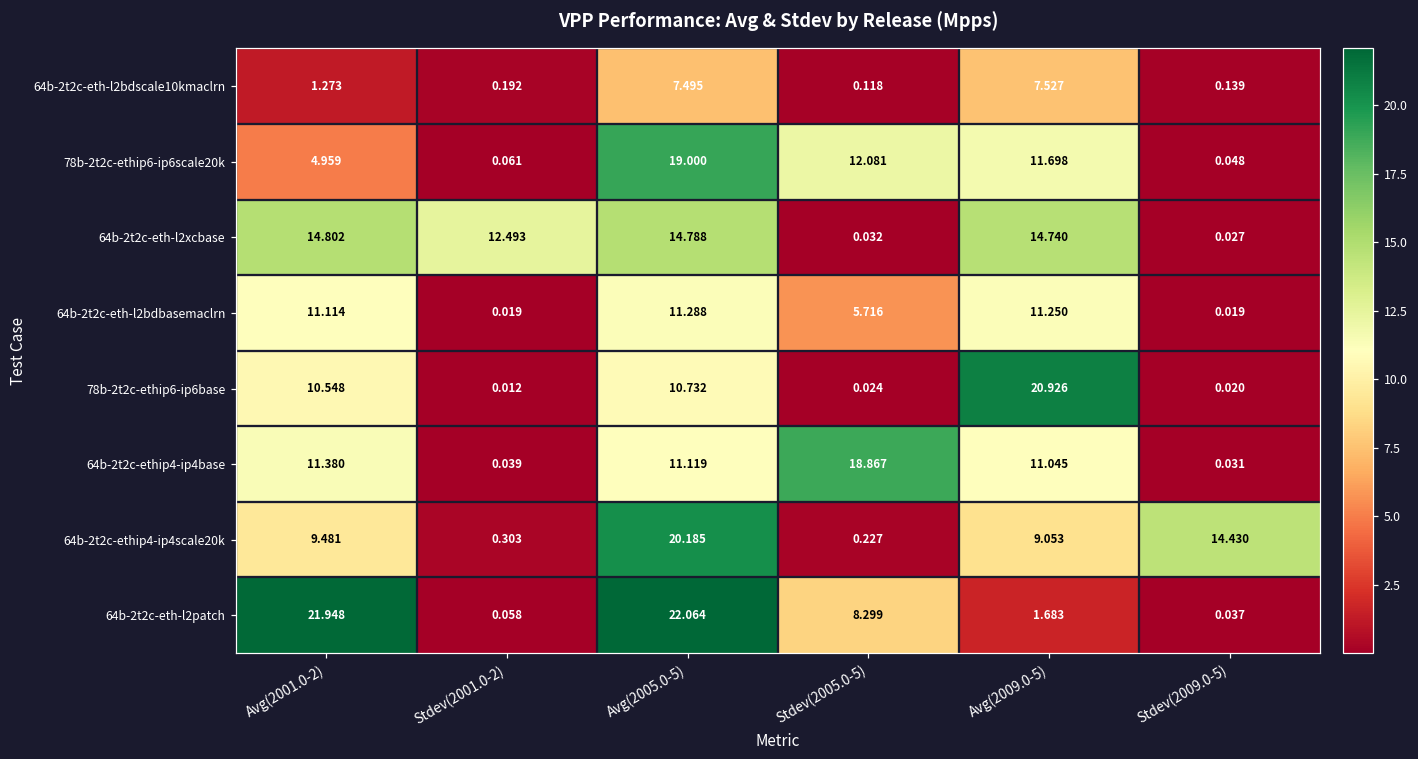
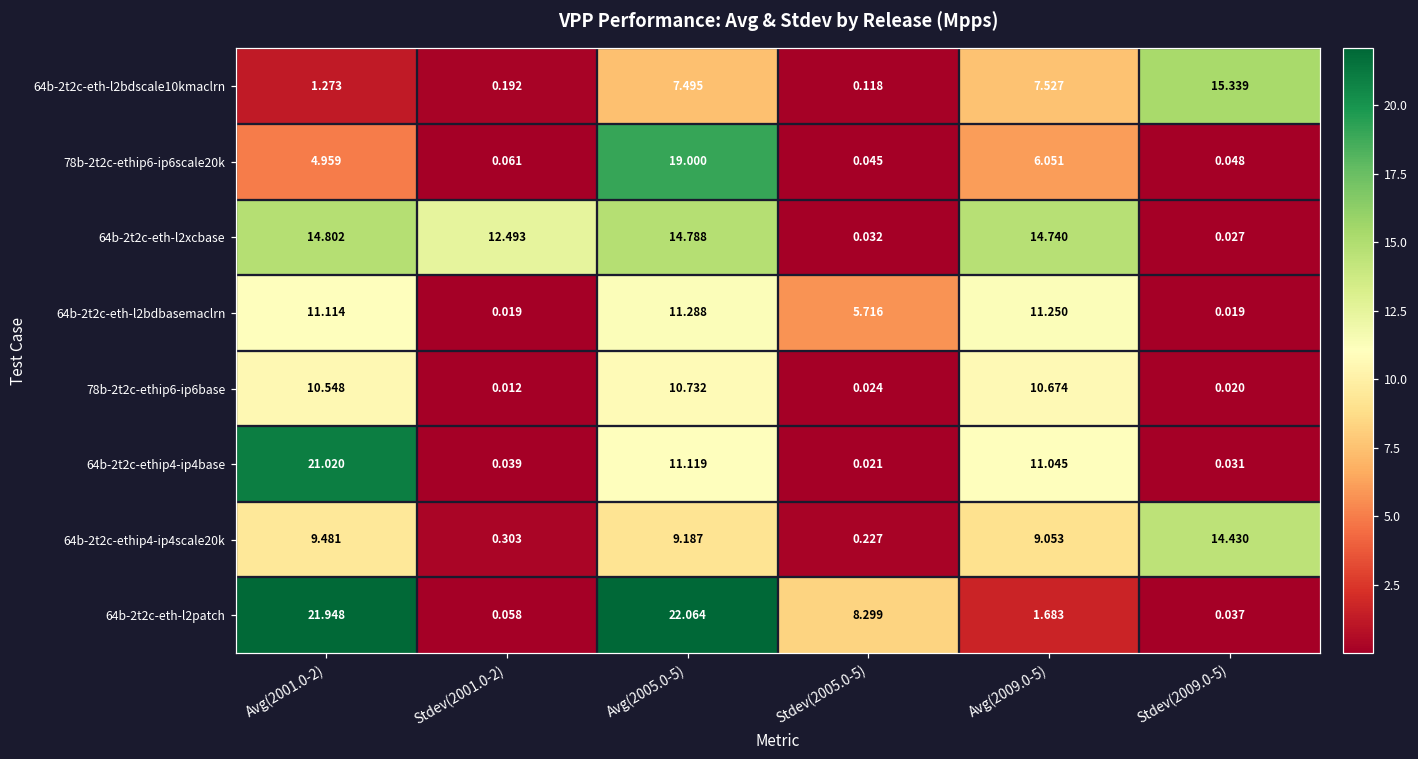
  {
    "64b-2t2c-eth-l2bdscale10kmaclrn": {
      "Avg(2001.0-2)": 1.273,
      "Stdev(2001.0-2)": 0.192,
      "Avg(2005.0-5)": 7.495,
      "Stdev(2005.0-5)": 0.118,
      "Avg(2009.0-5)": 7.527,
-     "Stdev(2009.0-5)": 0.139
+     "Stdev(2009.0-5)": 15.339
    },
    "78b-2t2c-ethip6-ip6scale20k": {
      "Avg(2001.0-2)": 4.959,
      "Stdev(2001.0-2)": 0.061,
      "Avg(2005.0-5)": 19.000,
-     "Stdev(2005.0-5)": 12.081,
-     "Avg(2009.0-5)": 11.698,
+     "Stdev(2005.0-5)": 0.045,
+     "Avg(2009.0-5)": 6.051,
      "Stdev(2009.0-5)": 0.048
    },
    "64b-2t2c-eth-l2xcbase": {
      "Avg(2001.0-2)": 14.802,
      "Stdev(2001.0-2)": 12.493,
      "Avg(2005.0-5)": 14.788,
      "Stdev(2005.0-5)": 0.032,
      "Avg(2009.0-5)": 14.740,
      "Stdev(2009.0-5)": 0.027
    },
    "64b-2t2c-eth-l2bdbasemaclrn": {
      "Avg(2001.0-2)": 11.114,
      "Stdev(2001.0-2)": 0.019,
      "Avg(2005.0-5)": 11.288,
      "Stdev(2005.0-5)": 5.716,
      "Avg(2009.0-5)": 11.250,
      "Stdev(2009.0-5)": 0.019
    },
    "78b-2t2c-ethip6-ip6base": {
      "Avg(2001.0-2)": 10.548,
      "Stdev(2001.0-2)": 0.012,
      "Avg(2005.0-5)": 10.732,
      "Stdev(2005.0-5)": 0.024,
-     "Avg(2009.0-5)": 20.926,
+     "Avg(2009.0-5)": 10.674,
      "Stdev(2009.0-5)": 0.020
    },
    "64b-2t2c-ethip4-ip4base": {
-     "Avg(2001.0-2)": 11.380,
+     "Avg(2001.0-2)": 21.020,
      "Stdev(2001.0-2)": 0.039,
      "Avg(2005.0-5)": 11.119,
-     "Stdev(2005.0-5)": 18.867,
+     "Stdev(2005.0-5)": 0.021,
      "Avg(2009.0-5)": 11.045,
      "Stdev(2009.0-5)": 0.031
    },
    "64b-2t2c-ethip4-ip4scale20k": {
      "Avg(2001.0-2)": 9.481,
      "Stdev(2001.0-2)": 0.303,
-     "Avg(2005.0-5)": 20.185,
+     "Avg(2005.0-5)": 9.187,
      "Stdev(2005.0-5)": 0.227,
      "Avg(2009.0-5)": 9.053,
      "Stdev(2009.0-5)": 14.430
    },
    "64b-2t2c-eth-l2patch": {
      "Avg(2001.0-2)": 21.948,
      "Stdev(2001.0-2)": 0.058,
      "Avg(2005.0-5)": 22.064,
      "Stdev(2005.0-5)": 8.299,
      "Avg(2009.0-5)": 1.683,
      "Stdev(2009.0-5)": 0.037
    }
  }
